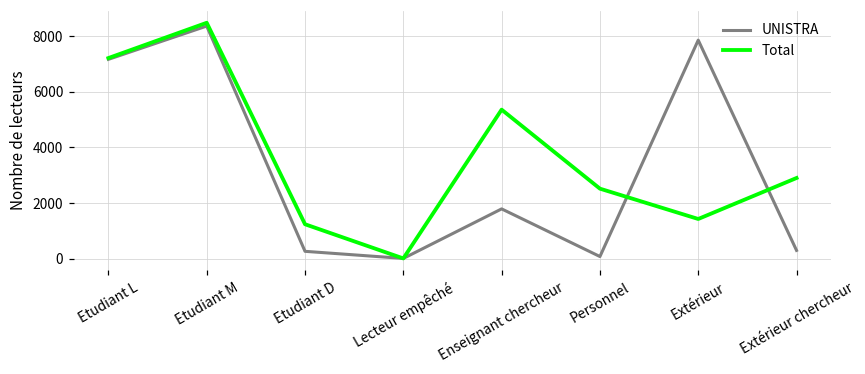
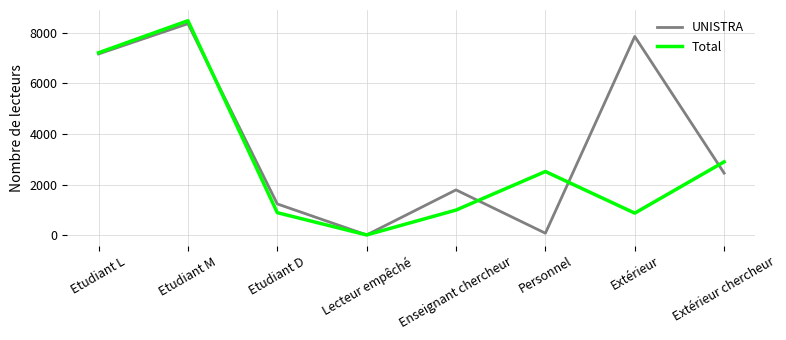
  {
    "UNISTRA": {
      "Etudiant M": 8400,
-     "Etudiant D": 300,
+     "Etudiant D": 1200,
      "Enseignant chercheur": 1800,
      "Personnel": 100,
      "Extérieur": 7900,
-     "Extérieur chercheur": 300
+     "Extérieur chercheur": 2500
    },
    "Total": {
      "Etudiant M": 8500,
-     "Etudiant D": 1200,
-     "Enseignant chercheur": 5400,
+     "Etudiant D": 900,
+     "Enseignant chercheur": 1000,
      "Personnel": 2500,
-     "Extérieur": 1400,
+     "Extérieur": 900,
      "Extérieur chercheur": 2900
    }
  }
